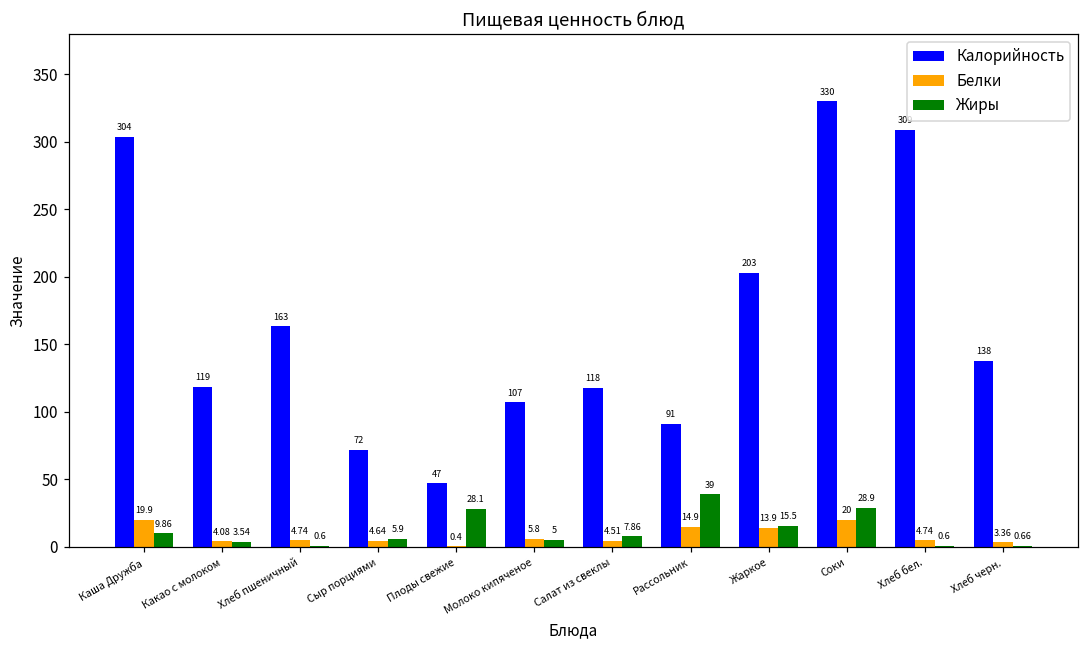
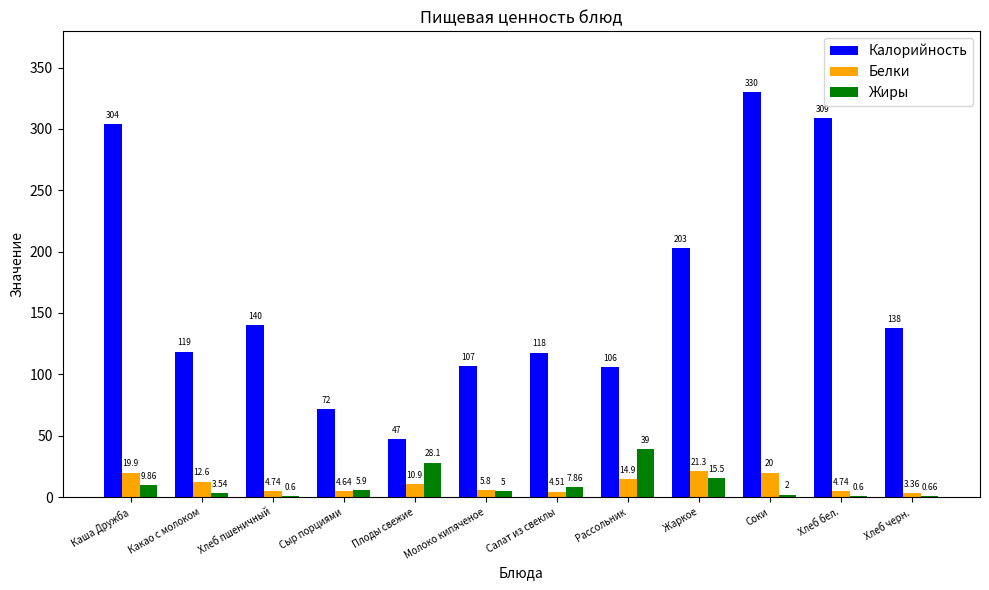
  {
    "Калорийность": {
      "Каша Дружба": 304,
      "Какао с молоком": 119,
-     "Хлеб пшеничный": 163,
+     "Хлеб пшеничный": 140,
      "Сыр порциями": 72,
      "Плоды свежие": 47,
      "Молоко кипяченое": 107,
      "Салат из свеклы": 118,
-     "Рассольник": 91,
+     "Рассольник": 106,
      "Жаркое": 203,
      "Соки": 330,
      "Хлеб черн.": 138
    },
    "Белки": {
      "Каша Дружба": 19.9,
-     "Какао с молоком": 4.08,
+     "Какао с молоком": 12.6,
      "Хлеб пшеничный": 4.74,
      "Сыр порциями": 4.64,
-     "Плоды свежие": 0.4,
+     "Плоды свежие": 10.9,
      "Молоко кипяченое": 5.8,
      "Салат из свеклы": 4.51,
      "Рассольник": 14.9,
-     "Жаркое": 13.9,
+     "Жаркое": 21.3,
      "Соки": 20,
      "Хлеб бел.": 4.74,
      "Хлеб черн.": 3.36
    },
    "Жиры": {
      "Каша Дружба": 9.86,
      "Какао с молоком": 3.54,
      "Хлеб пшеничный": 0.6,
      "Сыр порциями": 5.9,
      "Плоды свежие": 28.1,
      "Молоко кипяченое": 5,
      "Салат из свеклы": 7.86,
      "Рассольник": 39,
      "Жаркое": 15.5,
-     "Соки": 28.9,
+     "Соки": 2,
      "Хлеб бел.": 0.6,
      "Хлеб черн.": 0.66
    }
  }
